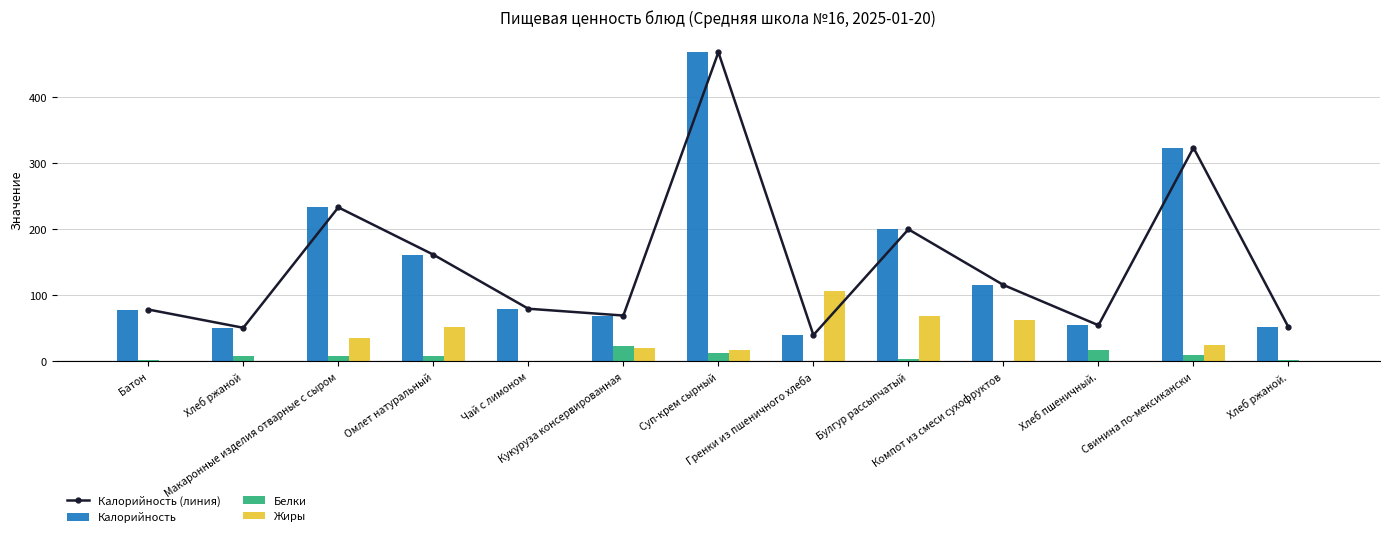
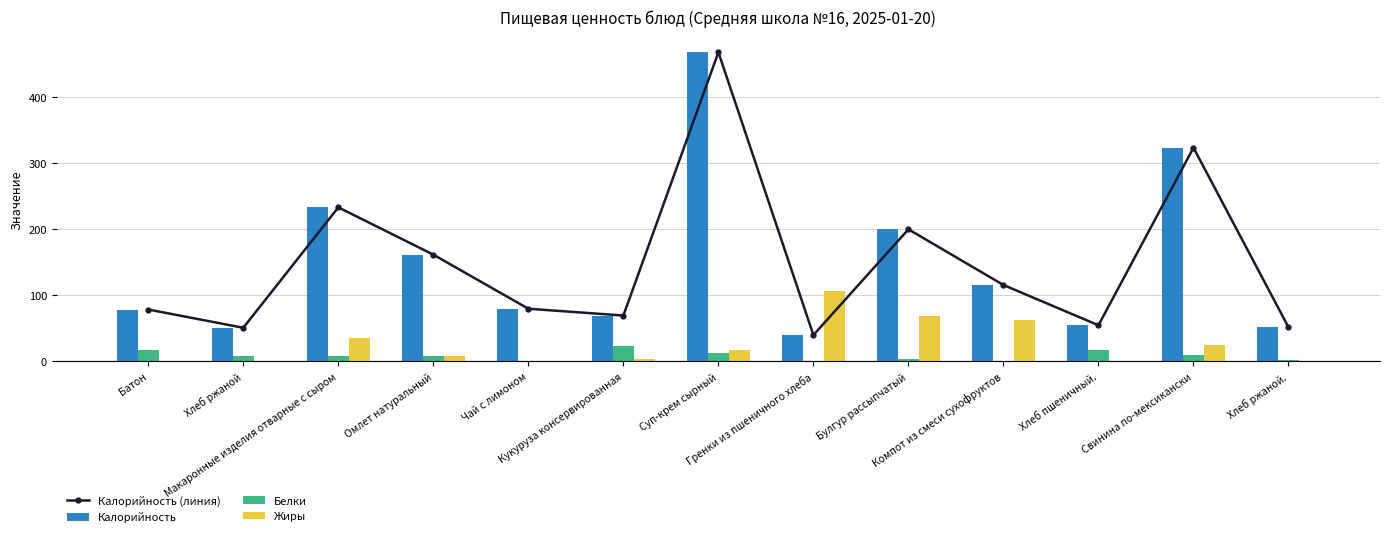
  {
    "Калорийность": {
      "Батон": 80,
      "Хлеб ржаной": 50,
      "Макаронные изделия отварные с сыром": 230,
      "Омлет натуральный": 160,
      "Чай с лимоном": 80,
      "Кукуруза консервированная": 70,
      "Суп-крем сырный": 470,
      "Гренки из пшеничного хлеба": 40,
      "Булгур рассыпчатый": 200,
      "Компот из смеси сухофруктов": 120,
      "Хлеб пшеничный.": 50,
      "Свинина по-мексикански": 320,
      "Хлеб ржаной.": 50
    },
    "Калорийность (линия)": {
      "Батон": 80,
      "Хлеб ржаной": 50,
      "Макаронные изделия отварные с сыром": 230,
      "Омлет натуральный": 160,
      "Чай с лимоном": 80,
      "Кукуруза консервированная": 70,
      "Суп-крем сырный": 470,
      "Гренки из пшеничного хлеба": 40,
      "Булгур рассыпчатый": 200,
      "Компот из смеси сухофруктов": 120,
      "Хлеб пшеничный.": 50,
      "Свинина по-мексикански": 320,
      "Хлеб ржаной.": 50
    },
    "Белки": {
-     "Батон": 0,
+     "Батон": 20,
      "Хлеб ржаной": 10,
      "Макаронные изделия отварные с сыром": 10,
      "Омлет натуральный": 10,
      "Кукуруза консервированная": 20,
      "Суп-крем сырный": 10,
      "Булгур рассыпчатый": 0,
      "Хлеб пшеничный.": 20,
      "Свинина по-мексикански": 10
    },
    "Жиры": {
      "Макаронные изделия отварные с сыром": 40,
-     "Омлет натуральный": 50,
+     "Омлет натуральный": 10,
      "Чай с лимоном": 0,
-     "Кукуруза консервированная": 20,
+     "Кукуруза консервированная": 0,
      "Суп-крем сырный": 20,
      "Гренки из пшеничного хлеба": 110,
      "Булгур рассыпчатый": 70,
      "Компот из смеси сухофруктов": 60,
      "Свинина по-мексикански": 30
    }
  }
